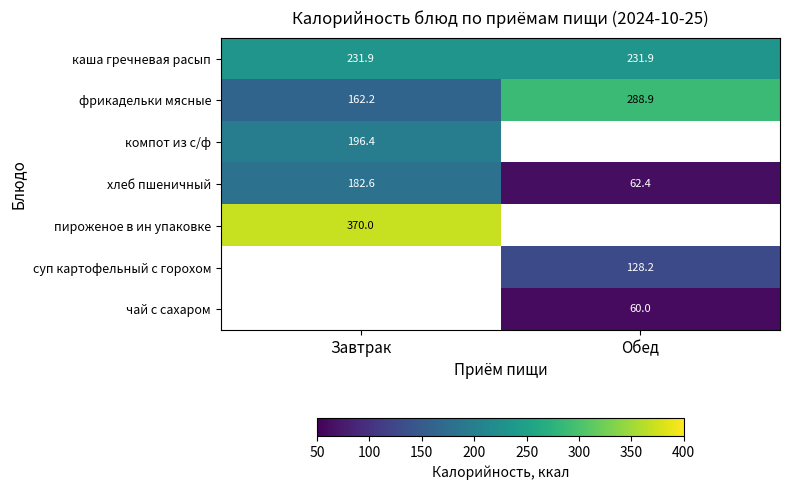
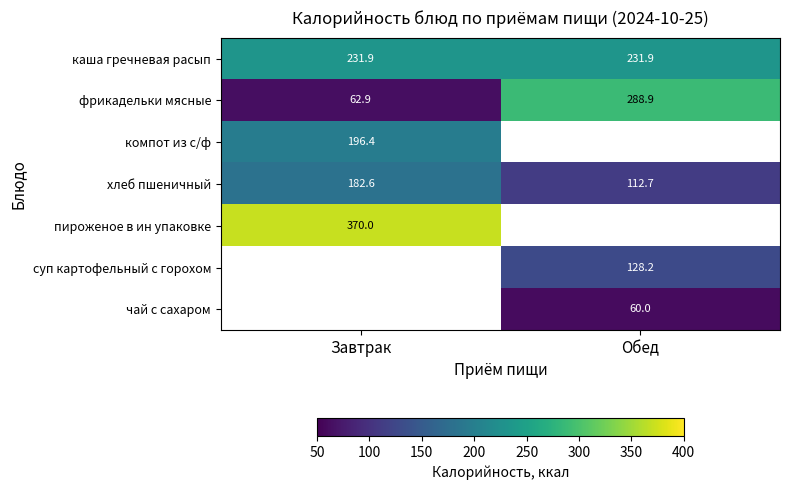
  {
    "каша гречневая расып": {
      "Завтрак": 231.9,
      "Обед": 231.9
    },
    "фрикадельки мясные": {
-     "Завтрак": 162.2,
+     "Завтрак": 62.9,
      "Обед": 288.9
    },
    "компот из с/ф": {
      "Завтрак": 196.4
    },
    "хлеб пшеничный": {
      "Завтрак": 182.6,
-     "Обед": 62.4
+     "Обед": 112.7
    },
    "пироженое в ин упаковке": {
      "Завтрак": 370.0
    },
    "суп картофельный с горохом": {
      "Обед": 128.2
    },
    "чай с сахаром": {
      "Обед": 60.0
    }
  }
